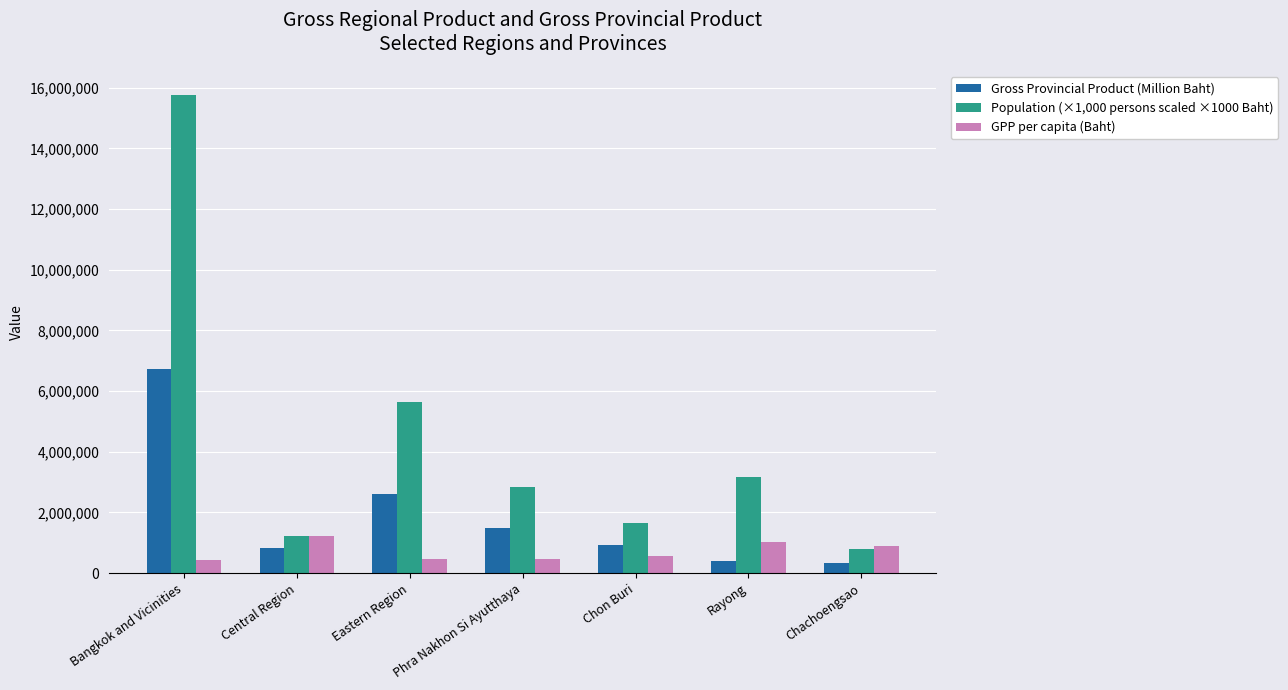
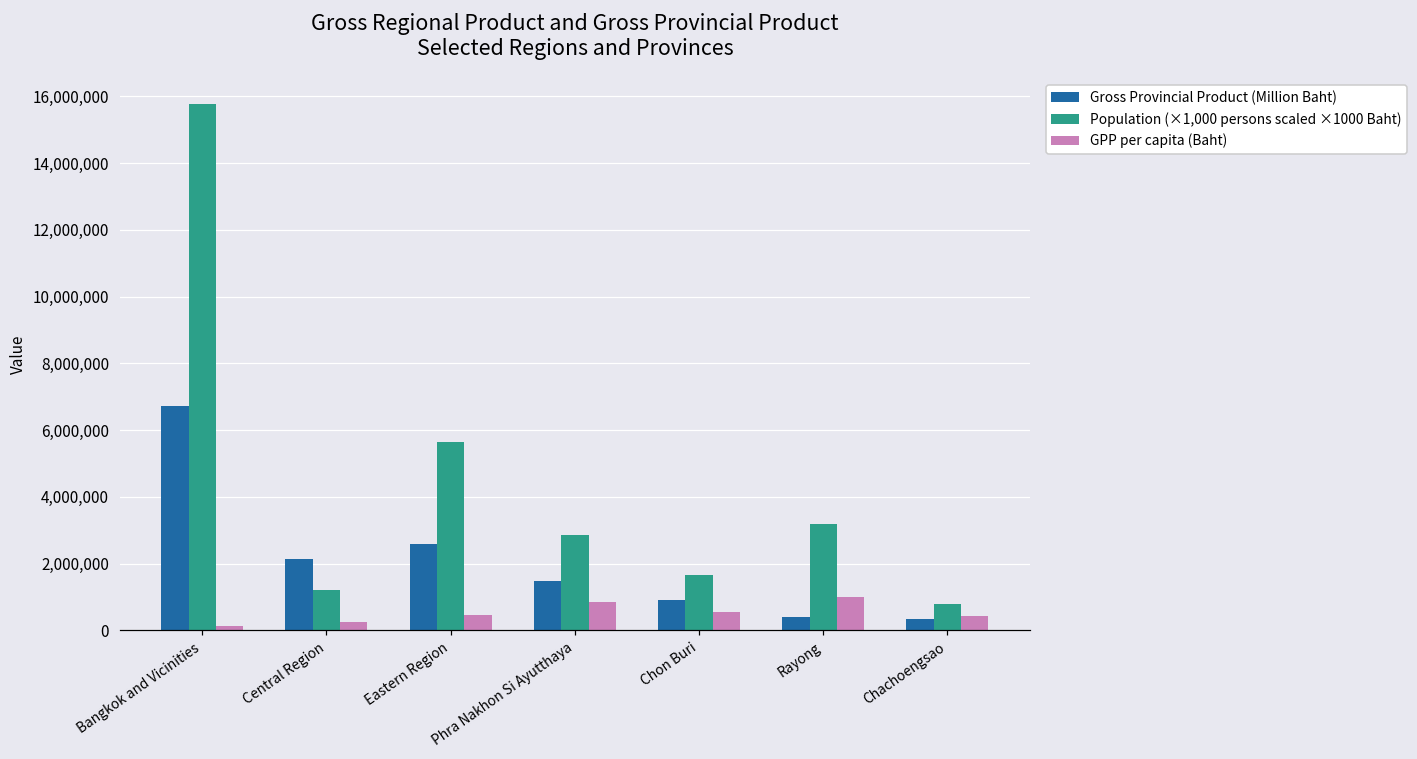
  {
    "Gross Provincial Product (Million Baht)": {
      "Bangkok and Vicinities": "6,700,000",
-     "Central Region": "800,000",
+     "Central Region": "2,100,000",
      "Eastern Region": "2,600,000",
      "Phra Nakhon Si Ayutthaya": "1,500,000",
      "Chon Buri": "900,000",
      "Rayong": "400,000",
      "Chachoengsao": "300,000"
    },
    "Population (×1,000 persons scaled ×1000 Baht)": {
      "Bangkok and Vicinities": "15,800,000",
      "Central Region": "1,200,000",
      "Eastern Region": "5,600,000",
      "Phra Nakhon Si Ayutthaya": "2,800,000",
      "Chon Buri": "1,700,000",
      "Rayong": "3,200,000",
      "Chachoengsao": "800,000"
    },
    "GPP per capita (Baht)": {
-     "Bangkok and Vicinities": "400,000",
-     "Central Region": "1,200,000",
+     "Bangkok and Vicinities": "100,000",
+     "Central Region": "300,000",
      "Eastern Region": "500,000",
-     "Phra Nakhon Si Ayutthaya": "500,000",
+     "Phra Nakhon Si Ayutthaya": "800,000",
      "Chon Buri": "500,000",
      "Rayong": "1,000,000",
-     "Chachoengsao": "900,000"
+     "Chachoengsao": "400,000"
    }
  }
